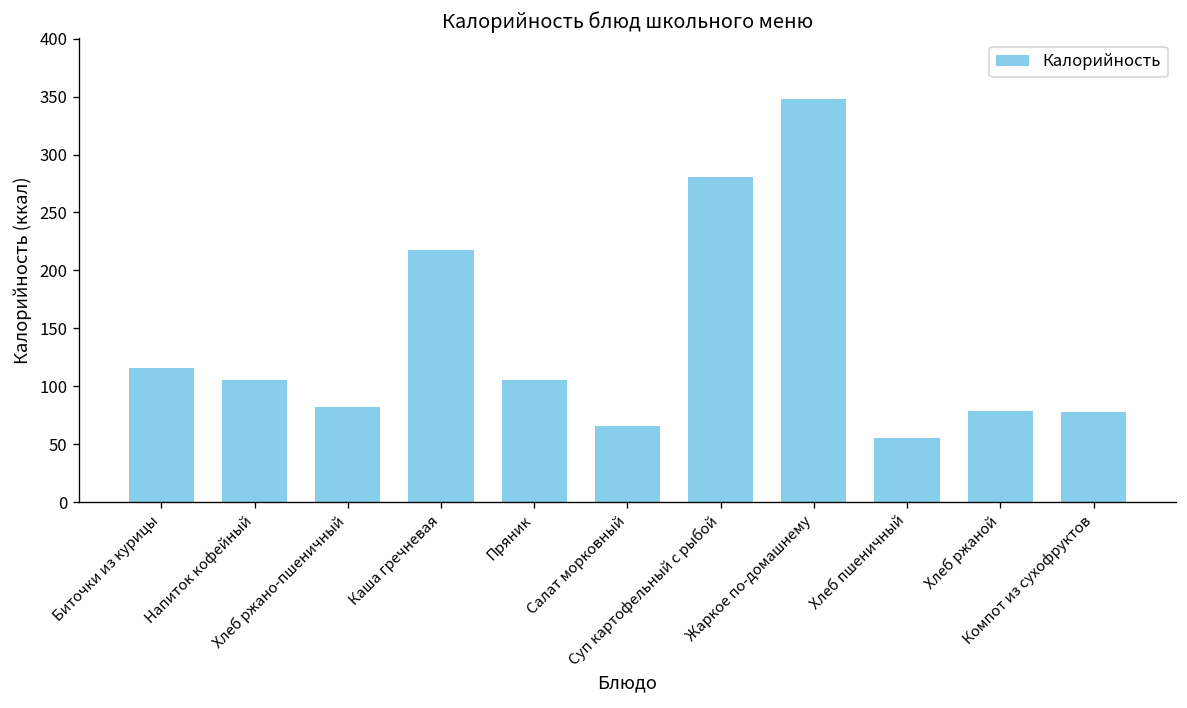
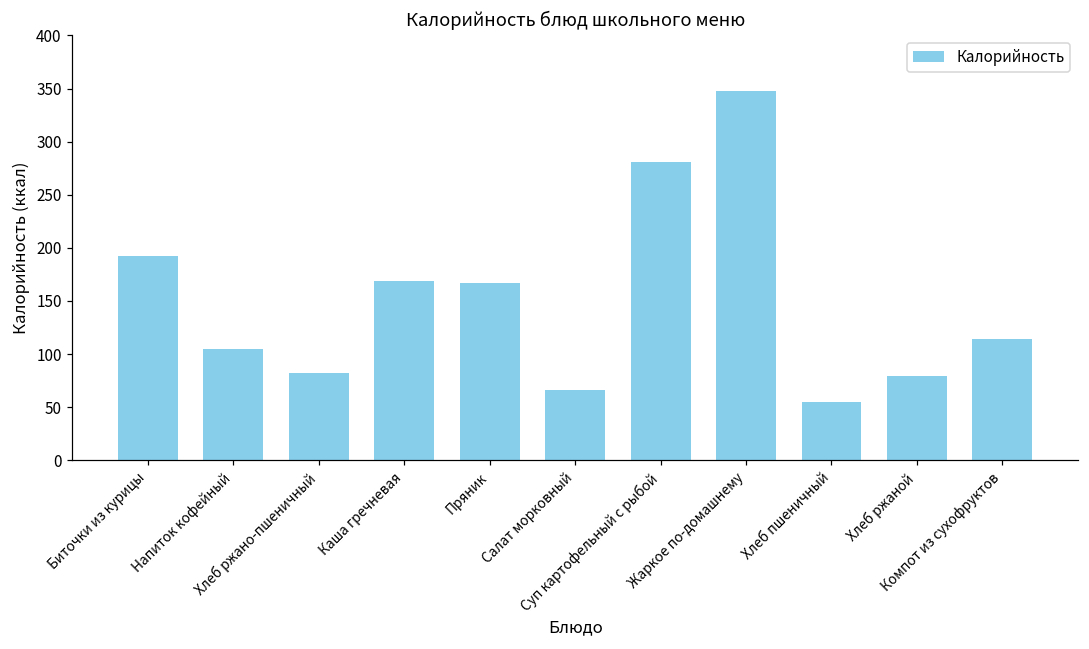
  {
-   "Биточки из курицы": 120,
+   "Биточки из курицы": 190,
    "Напиток кофейный": 110,
    "Хлеб ржано-пшеничный": 80,
-   "Каша гречневая": 220,
-   "Пряник": 110,
+   "Каша гречневая": 170,
+   "Пряник": 170,
    "Салат морковный": 70,
    "Суп картофельный с рыбой": 280,
    "Жаркое по-домашнему": 350,
    "Хлеб пшеничный": 60,
    "Хлеб ржаной": 80,
-   "Компот из сухофруктов": 80
+   "Компот из сухофруктов": 110
  }
